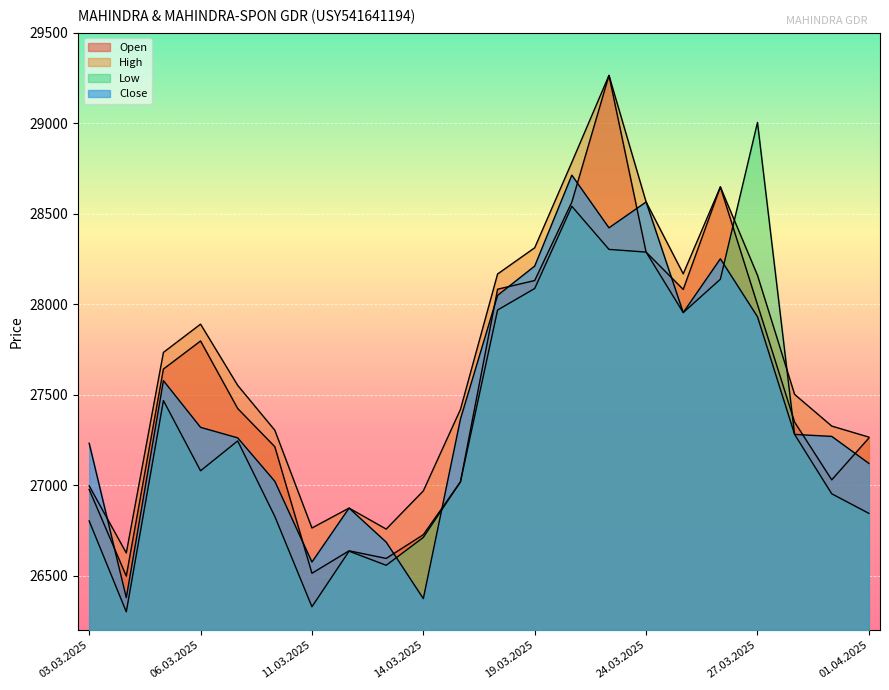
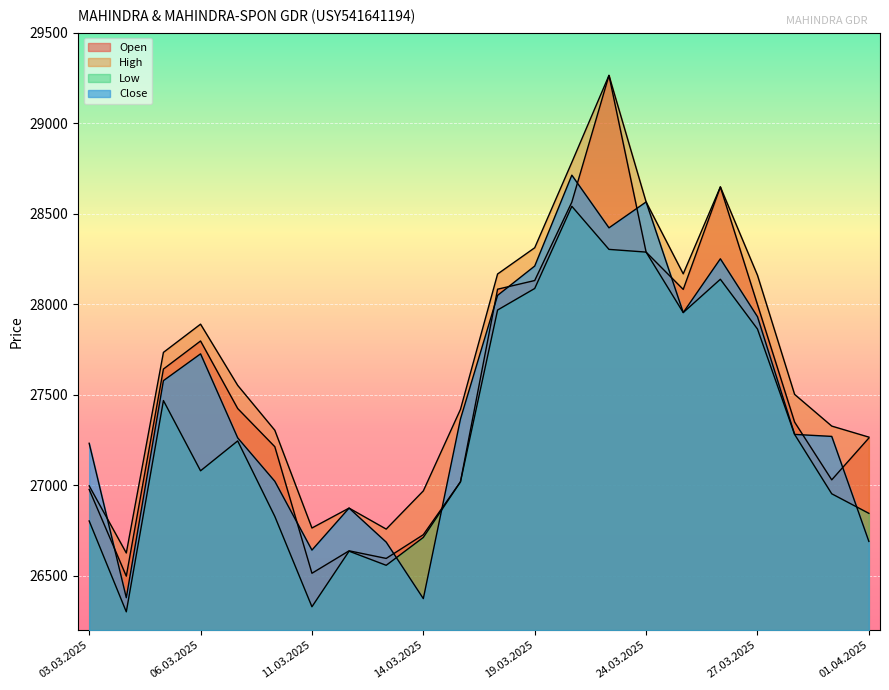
  {
    "Low": {
      "03.03.2025": 26800,
      "06.03.2025": 27080,
      "11.03.2025": 26330,
      "14.03.2025": 26710,
      "19.03.2025": 28090,
-     "27.03.2025": 29000,
+     "27.03.2025": 27860,
      "01.04.2025": 26850
    },
    "Close": {
      "03.03.2025": 27230,
-     "06.03.2025": 27320,
-     "11.03.2025": 26580,
+     "06.03.2025": 27730,
+     "11.03.2025": 26640,
      "14.03.2025": 26370,
      "19.03.2025": 28210,
      "27.03.2025": 27930,
-     "01.04.2025": 27120
+     "01.04.2025": 26690
    }
  }
